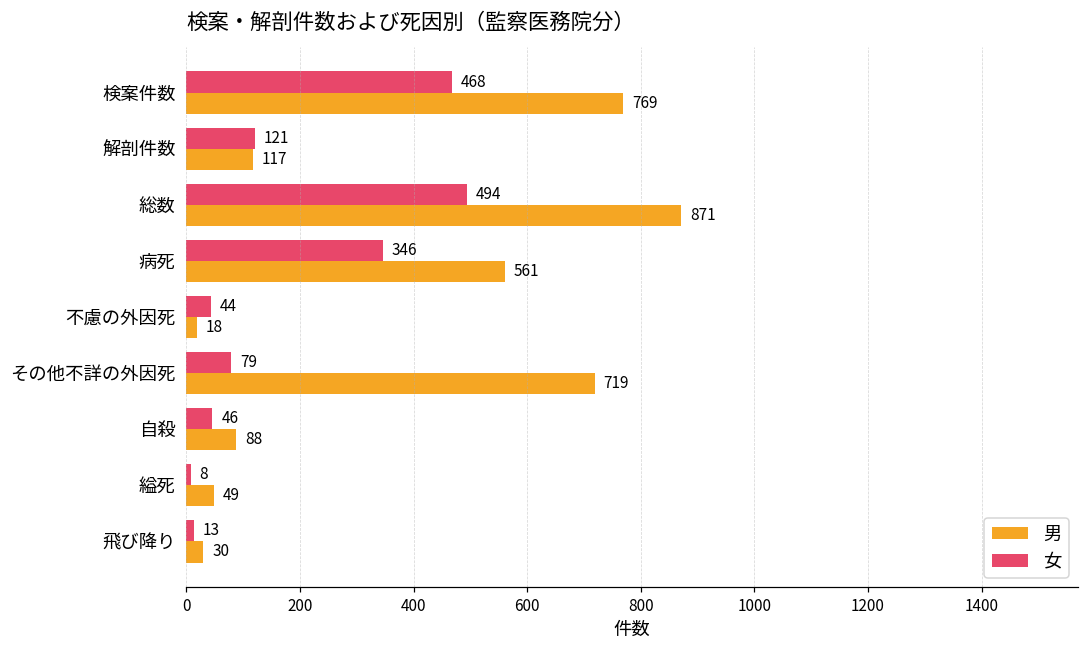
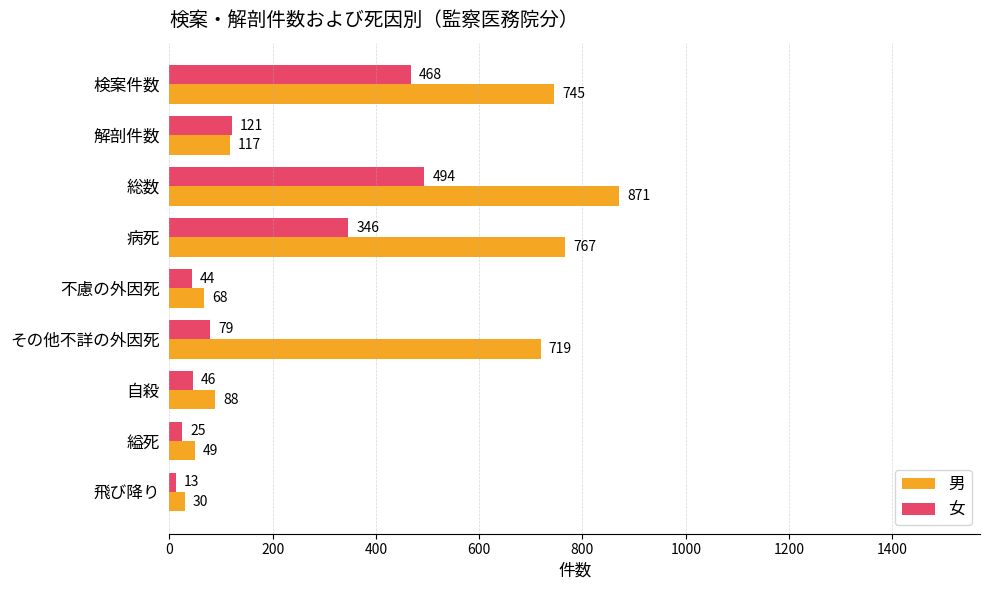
  {
    "男": {
-     "検案件数": 769,
+     "検案件数": 745,
      "解剖件数": 117,
      "総数": 871,
-     "病死": 561,
-     "不慮の外因死": 18,
+     "病死": 767,
+     "不慮の外因死": 68,
      "その他不詳の外因死": 719,
      "自殺": 88,
      "縊死": 49,
      "飛び降り": 30
    },
    "女": {
      "検案件数": 468,
      "解剖件数": 121,
      "総数": 494,
      "病死": 346,
      "不慮の外因死": 44,
      "その他不詳の外因死": 79,
      "自殺": 46,
-     "縊死": 8,
+     "縊死": 25,
      "飛び降り": 13
    }
  }
